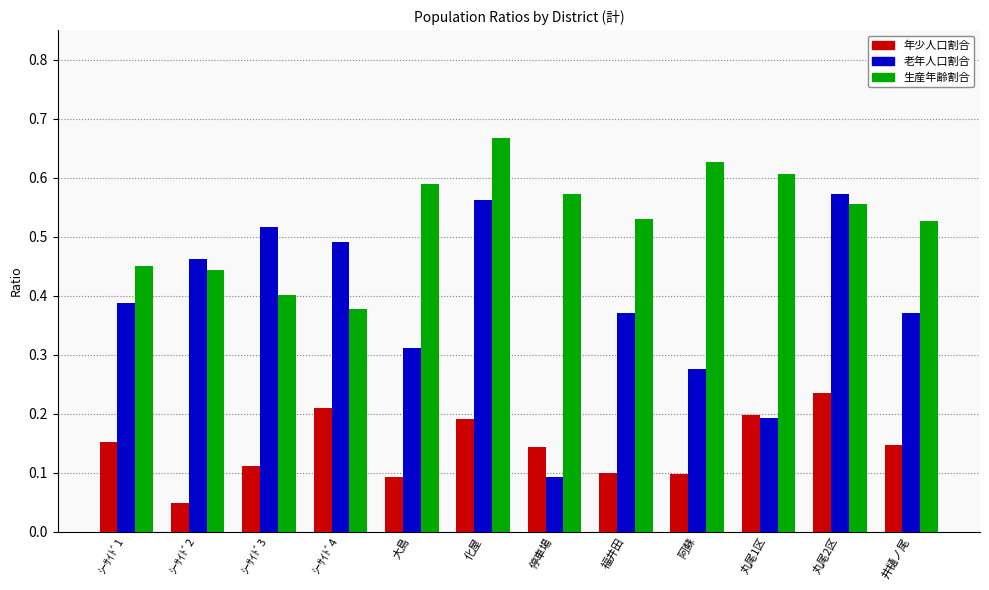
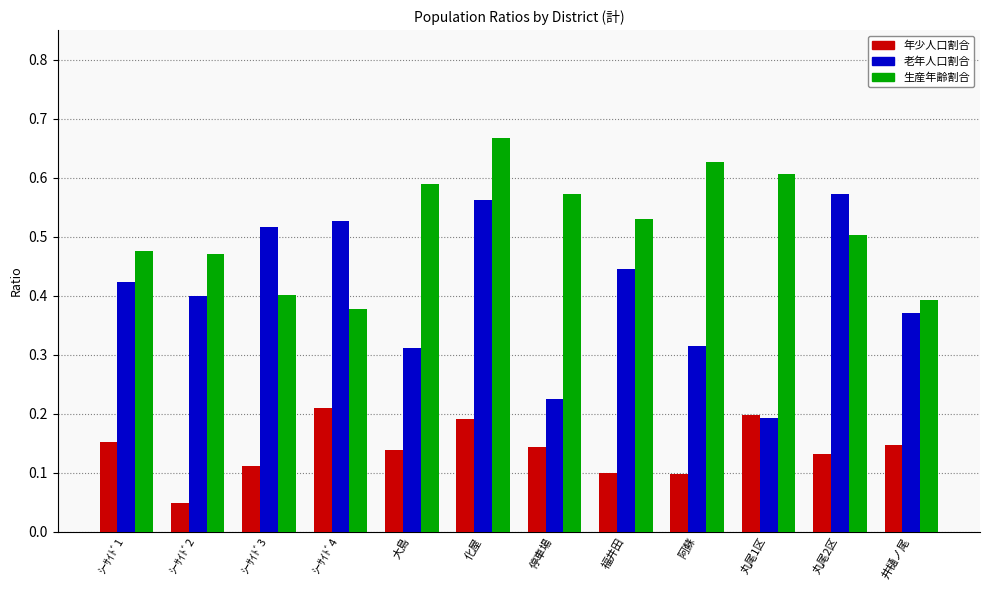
  {
    "年少人口割合": {
      "ｼｰｻｲﾄﾞ1": 0.15,
      "ｼｰｻｲﾄﾞ2": 0.05,
      "ｼｰｻｲﾄﾞ3": 0.11,
      "ｼｰｻｲﾄﾞ4": 0.21,
-     "大島": 0.09,
+     "大島": 0.14,
      "化屋": 0.19,
      "停車場": 0.14,
      "福井田": 0.10,
      "阿蘇": 0.10,
      "丸尾1区": 0.20,
-     "丸尾2区": 0.23,
+     "丸尾2区": 0.13,
      "井樋ノ尾": 0.15
    },
    "老年人口割合": {
-     "ｼｰｻｲﾄﾞ1": 0.39,
-     "ｼｰｻｲﾄﾞ2": 0.46,
+     "ｼｰｻｲﾄﾞ1": 0.42,
+     "ｼｰｻｲﾄﾞ2": 0.40,
      "ｼｰｻｲﾄﾞ3": 0.52,
-     "ｼｰｻｲﾄﾞ4": 0.49,
+     "ｼｰｻｲﾄﾞ4": 0.53,
      "大島": 0.31,
      "化屋": 0.56,
-     "停車場": 0.09,
-     "福井田": 0.37,
-     "阿蘇": 0.28,
+     "停車場": 0.22,
+     "福井田": 0.45,
+     "阿蘇": 0.31,
      "丸尾1区": 0.19,
      "丸尾2区": 0.57,
      "井樋ノ尾": 0.37
    },
    "生産年齢割合": {
-     "ｼｰｻｲﾄﾞ1": 0.45,
-     "ｼｰｻｲﾄﾞ2": 0.44,
+     "ｼｰｻｲﾄﾞ1": 0.48,
+     "ｼｰｻｲﾄﾞ2": 0.47,
      "ｼｰｻｲﾄﾞ3": 0.40,
      "ｼｰｻｲﾄﾞ4": 0.38,
      "大島": 0.59,
      "化屋": 0.67,
      "停車場": 0.57,
      "福井田": 0.53,
      "阿蘇": 0.63,
      "丸尾1区": 0.61,
-     "丸尾2区": 0.55,
-     "井樋ノ尾": 0.53
+     "丸尾2区": 0.50,
+     "井樋ノ尾": 0.39
    }
  }
